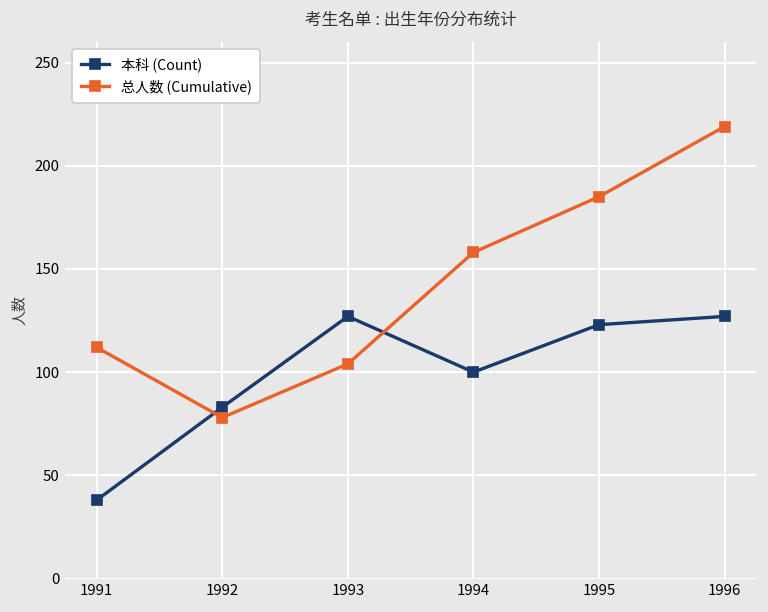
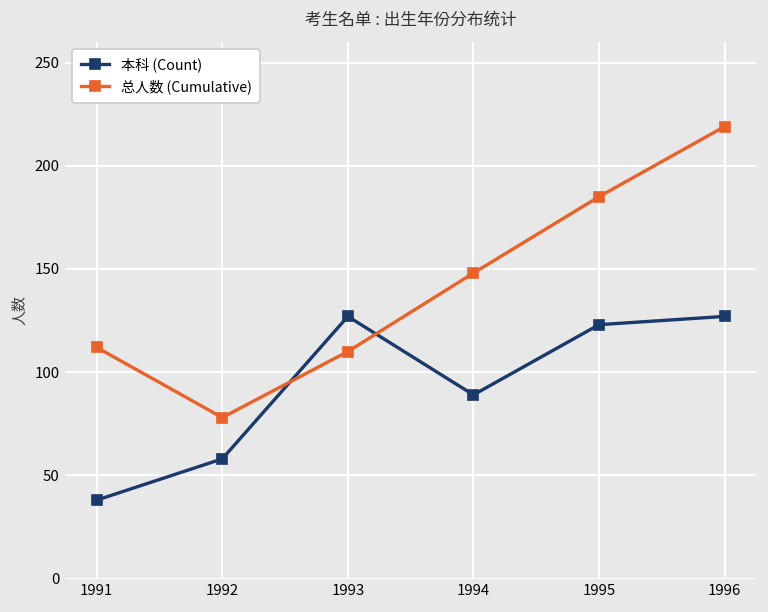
  {
    "本科 (Count)": {
      "1991": 38,
-     "1992": 83,
+     "1992": 58,
      "1993": 127,
-     "1994": 100,
+     "1994": 89,
      "1995": 123,
      "1996": 127
    },
    "总人数 (Cumulative)": {
      "1991": 112,
      "1992": 78,
-     "1993": 104,
-     "1994": 158,
+     "1993": 110,
+     "1994": 148,
      "1995": 185,
      "1996": 219
    }
  }
